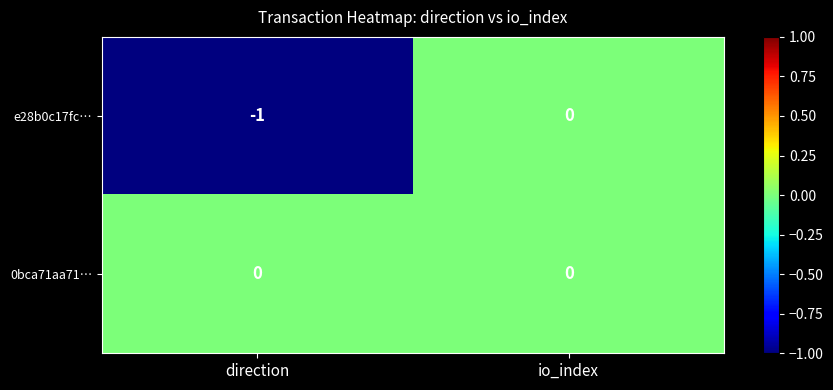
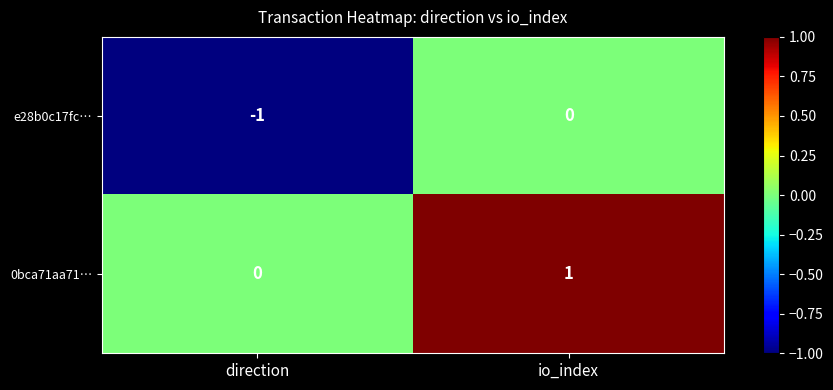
  {
    "e28b0c17fc…": {
      "direction": -1,
      "io_index": 0
    },
    "0bca71aa71…": {
      "direction": 0,
-     "io_index": 0
+     "io_index": 1
    }
  }
